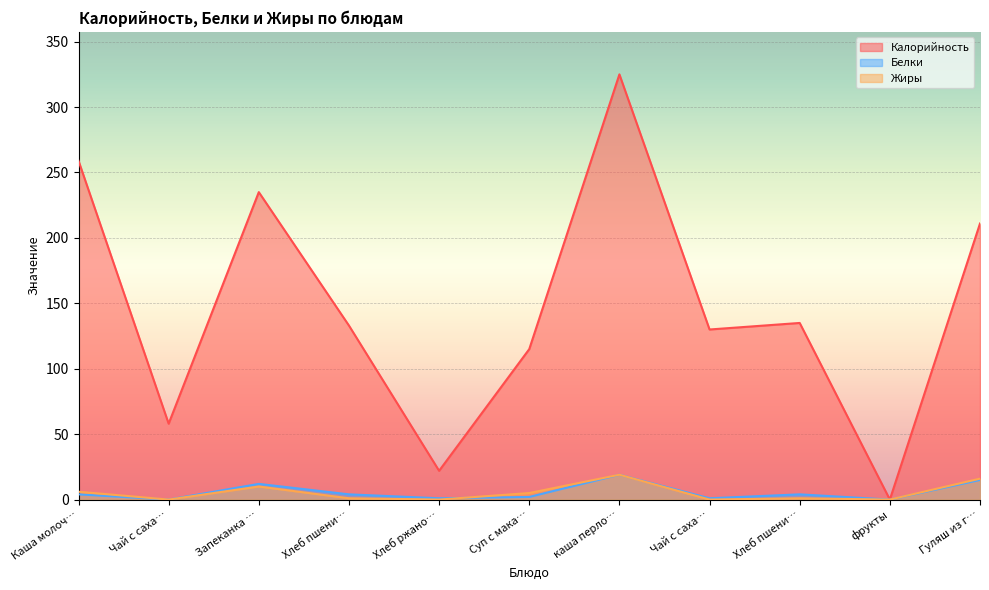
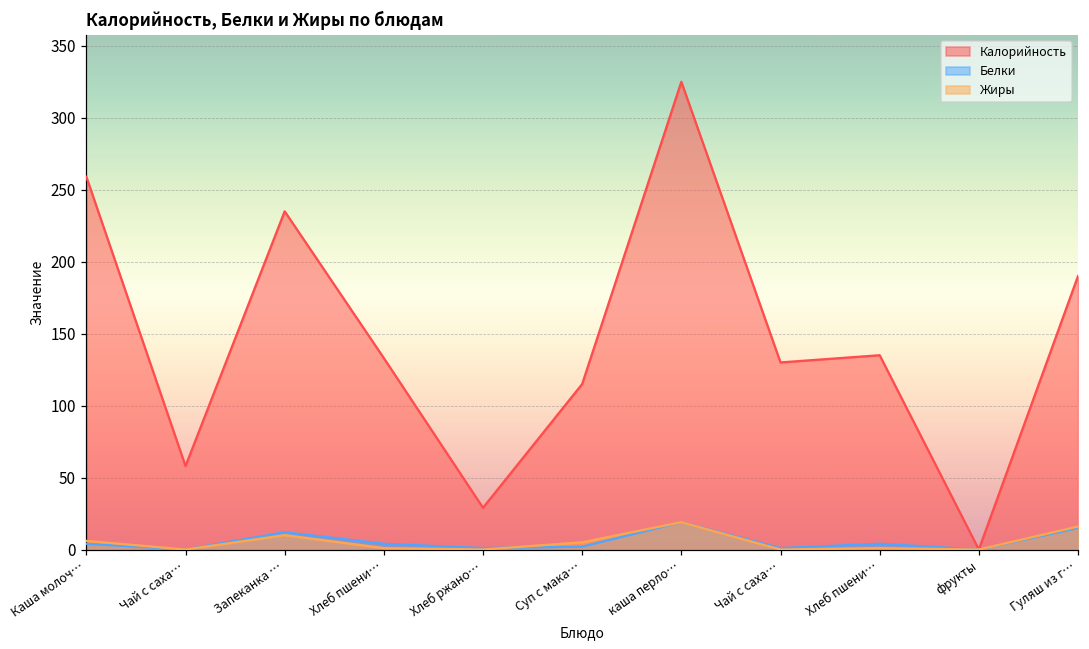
  {
    "Калорийность": {
      "Каша молоч…": 259,
      "Запеканка …": 235,
-     "Хлеб ржано…": 22,
+     "Хлеб ржано…": 29,
      "Суп с мака…": 115,
      "каша перло…": 325,
-     "Гуляш из г…": 211
+     "Гуляш из г…": 190
    },
    "Белки": {
      "Каша молоч…": 4,
      "Запеканка …": 12,
      "Суп с мака…": 2
    },
    "Жиры": {
      "Каша молоч…": 6,
      "Запеканка …": 10,
      "Суп с мака…": 5
    }
  }
